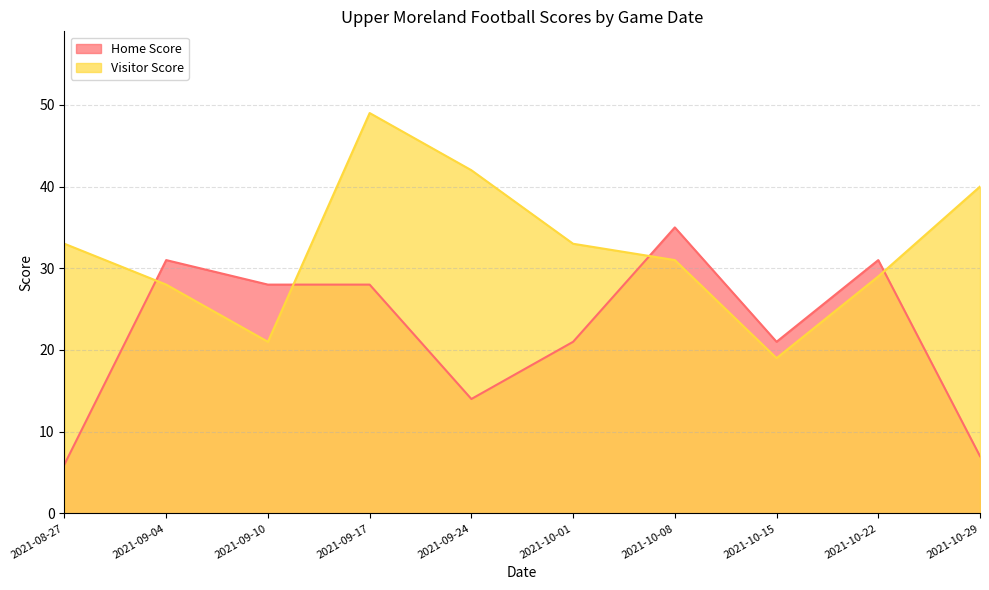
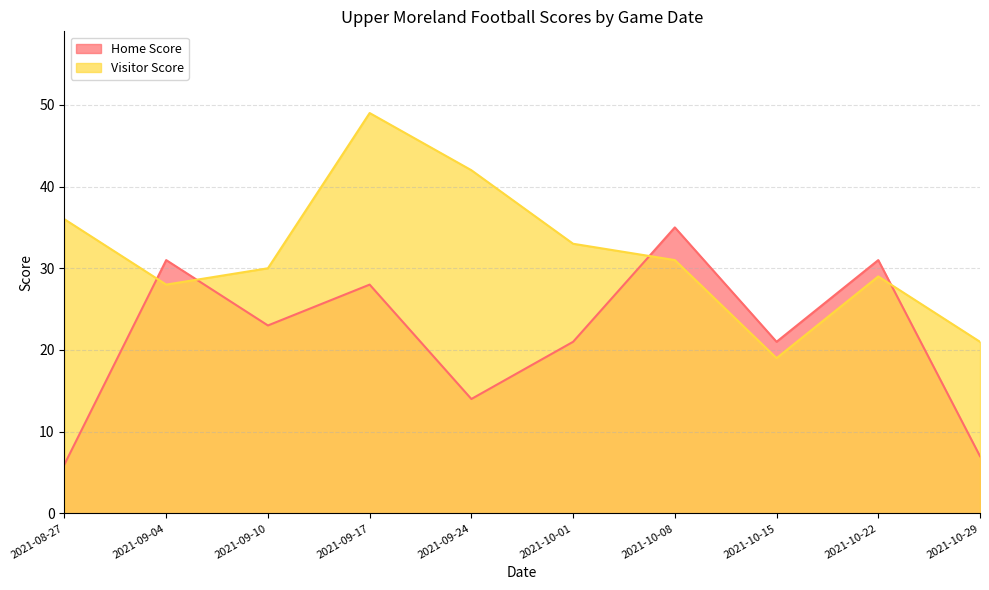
  {
    "Home Score": {
      "2021-08-27": 6,
      "2021-09-04": 31,
-     "2021-09-10": 28,
+     "2021-09-10": 23,
      "2021-09-17": 28,
      "2021-09-24": 14,
      "2021-10-01": 21,
      "2021-10-08": 35,
      "2021-10-15": 21,
      "2021-10-22": 31,
      "2021-10-29": 7
    },
    "Visitor Score": {
-     "2021-08-27": 33,
+     "2021-08-27": 36,
      "2021-09-04": 28,
-     "2021-09-10": 21,
+     "2021-09-10": 30,
      "2021-09-17": 49,
      "2021-09-24": 42,
      "2021-10-01": 33,
      "2021-10-08": 31,
      "2021-10-15": 19,
      "2021-10-22": 29,
-     "2021-10-29": 40
+     "2021-10-29": 21
    }
  }
